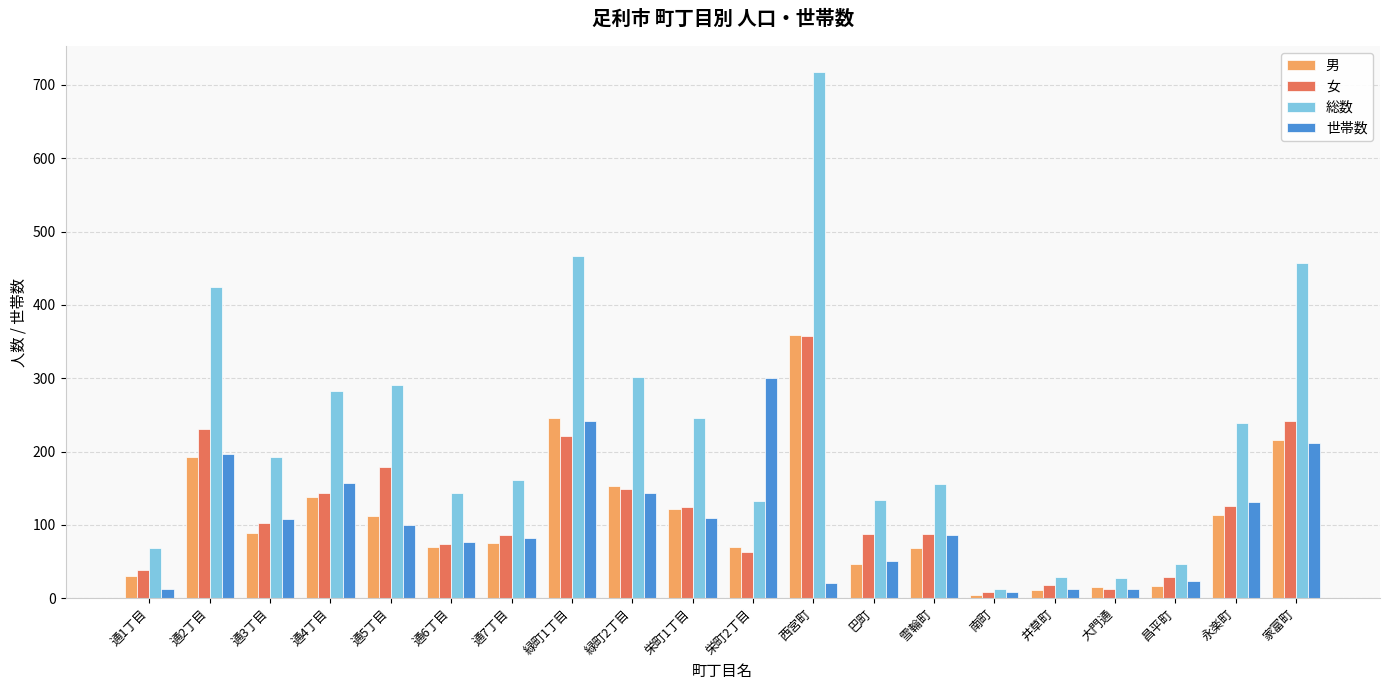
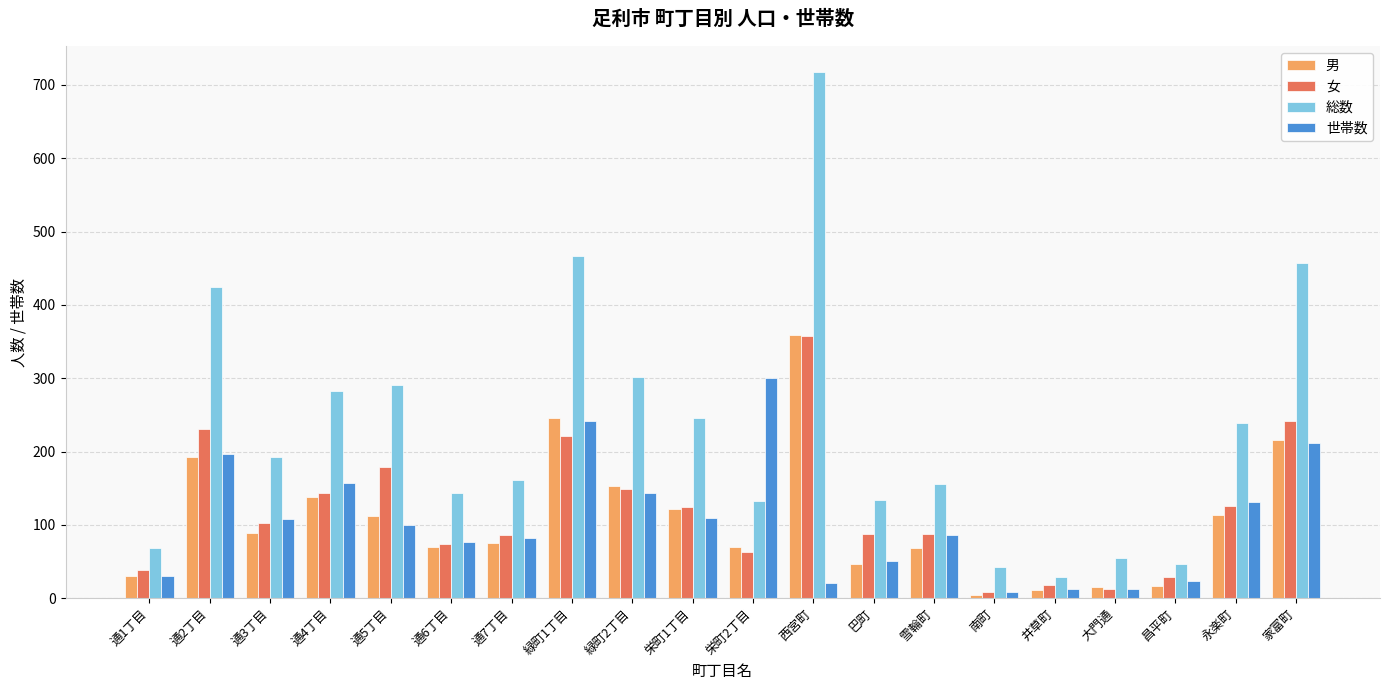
  {
    "総数": {
      "通1丁目": 70,
      "通2丁目": 420,
      "通3丁目": 190,
      "通4丁目": 280,
      "通5丁目": 290,
      "通6丁目": 140,
      "通7丁目": 160,
      "緑町1丁目": 470,
      "緑町2丁目": 300,
      "栄町1丁目": 250,
      "栄町2丁目": 130,
      "西宮町": 720,
      "巴町": 130,
      "雪輪町": 160,
-     "南町": 10,
+     "南町": 40,
      "井草町": 30,
-     "大門通": 30,
+     "大門通": 60,
      "昌平町": 50,
      "永楽町": 240,
      "家富町": 460
    },
    "世帯数": {
-     "通1丁目": 10,
+     "通1丁目": 30,
      "通2丁目": 200,
      "通3丁目": 110,
      "通4丁目": 160,
      "通5丁目": 100,
      "通6丁目": 80,
      "通7丁目": 80,
      "緑町1丁目": 240,
      "緑町2丁目": 140,
      "栄町1丁目": 110,
      "栄町2丁目": 300,
      "西宮町": 20,
      "巴町": 50,
      "雪輪町": 90,
      "南町": 10,
      "井草町": 10,
      "大門通": 10,
      "昌平町": 20,
      "永楽町": 130,
      "家富町": 210
    }
  }
